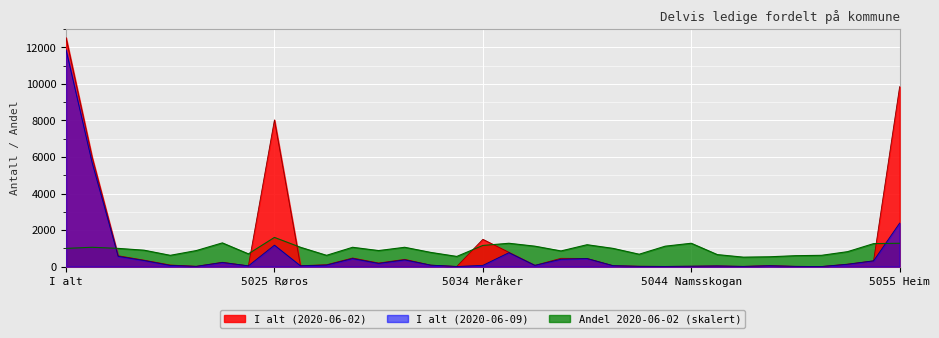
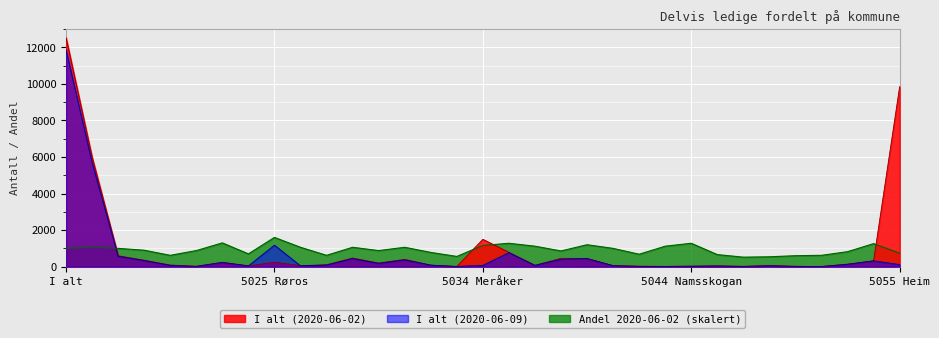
  {
    "I alt (2020-06-02)": {
      "I alt": 12500,
-     "5025 Røros": 8000,
+     "5025 Røros": 200,
      "5034 Meråker": 1500,
      "5055 Heim": 9800
    },
    "I alt (2020-06-09)": {
      "I alt": 11900,
      "5025 Røros": 1200,
      "5034 Meråker": 100,
-     "5055 Heim": 2400
+     "5055 Heim": 100
    },
    "Andel 2020-06-02 (skalert)": {
      "I alt": 1000,
      "5025 Røros": 1600,
      "5034 Meråker": 1200,
      "5044 Namsskogan": 1300,
-     "5055 Heim": 1300
+     "5055 Heim": 700
    }
  }
